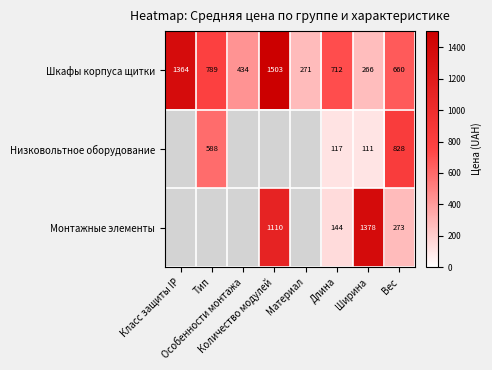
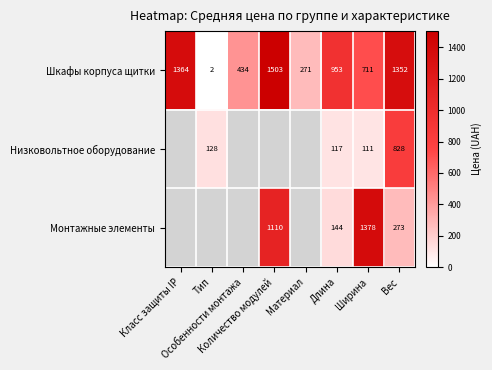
  {
    "Шкафы корпуса щитки": {
      "Класс защиты IP": 1364,
-     "Тип": 789,
+     "Тип": 2,
      "Особенности монтажа": 434,
      "Количество модулей": 1503,
      "Материал": 271,
-     "Длина": 712,
-     "Ширина": 266,
-     "Вес": 660
+     "Длина": 953,
+     "Ширина": 711,
+     "Вес": 1352
    },
    "Низковольтное оборудование": {
-     "Тип": 588,
+     "Тип": 128,
      "Длина": 117,
      "Ширина": 111,
      "Вес": 828
    },
    "Монтажные элементы": {
      "Количество модулей": 1110,
      "Длина": 144,
      "Ширина": 1378,
      "Вес": 273
    }
  }
